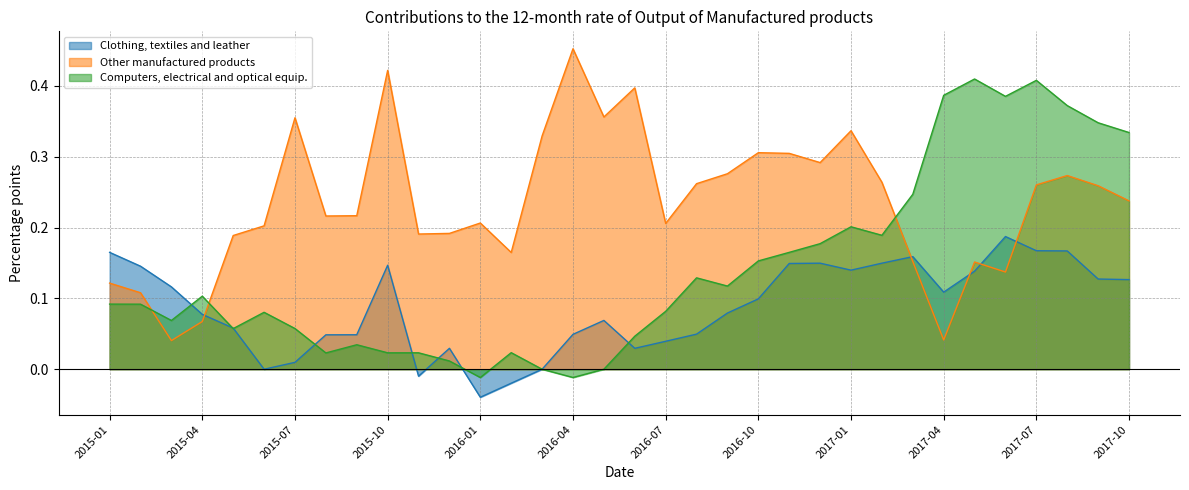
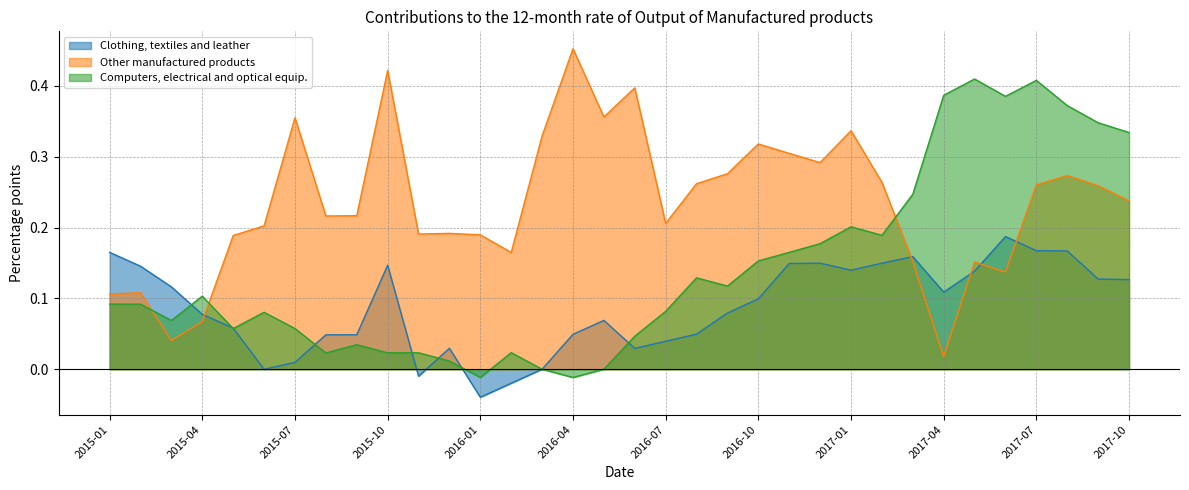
  {
    "Other manufactured products": {
-     "2015-01": 0.12,
+     "2015-01": 0.11,
      "2015-04": 0.07,
      "2015-07": 0.36,
      "2015-10": 0.42,
-     "2016-01": 0.21,
+     "2016-01": 0.19,
      "2016-04": 0.45,
      "2016-07": 0.21,
-     "2016-10": 0.31,
+     "2016-10": 0.32,
      "2017-01": 0.34,
-     "2017-04": 0.04,
+     "2017-04": 0.02,
      "2017-07": 0.26,
      "2017-10": 0.24
    }
  }
